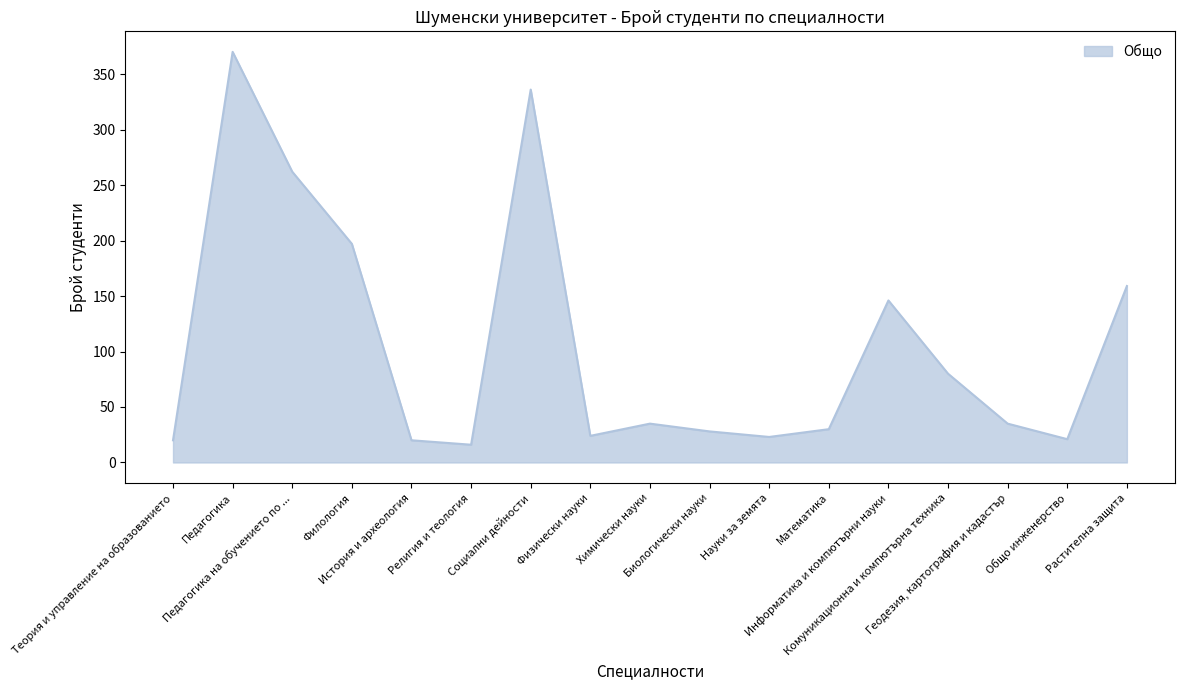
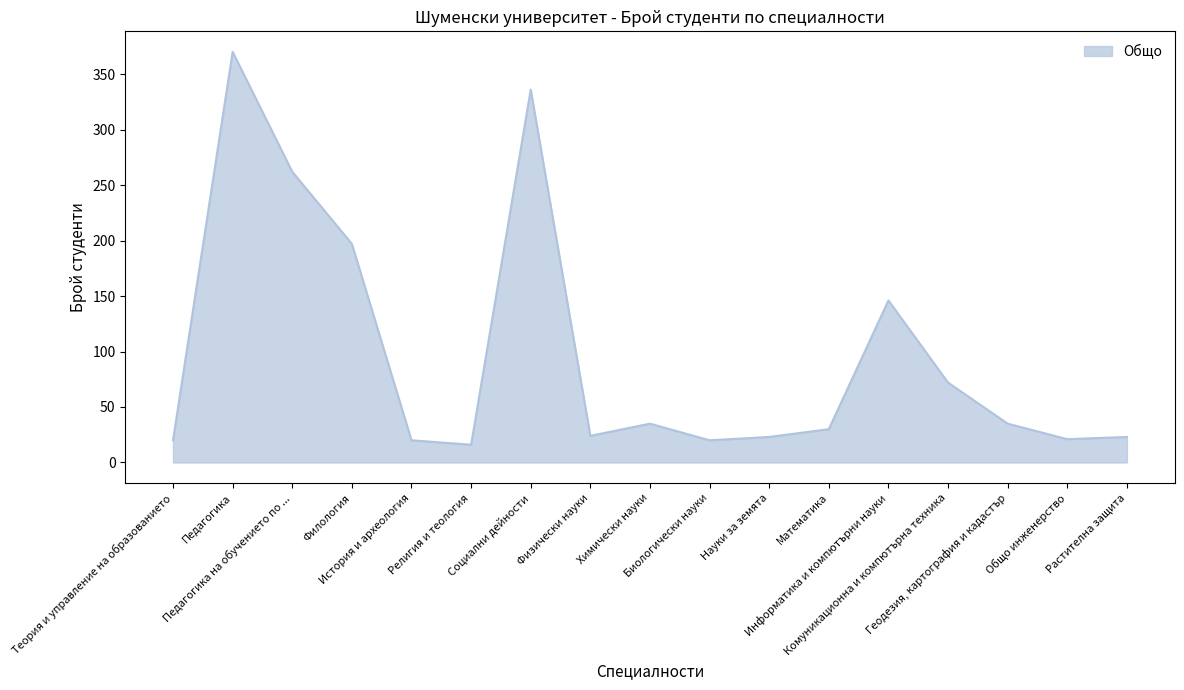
  {
    "Теория и управление на образованието": 20,
    "Педагогика": 370,
    "Педагогика на обучението по ...": 262,
    "Филология": 197,
    "История и археология": 20,
    "Религия и теология": 16,
    "Социални дейности": 336,
    "Физически науки": 24,
    "Химически науки": 35,
-   "Биологически науки": 28,
+   "Биологически науки": 20,
    "Науки за земята": 23,
    "Математика": 30,
    "Информатика и компютърни науки": 146,
-   "Комуникационна и компютърна техника": 80,
+   "Комуникационна и компютърна техника": 72,
    "Геодезия, картография и кадастър": 35,
    "Общо инженерство": 21,
-   "Растителна защита": 159
+   "Растителна защита": 23
  }
